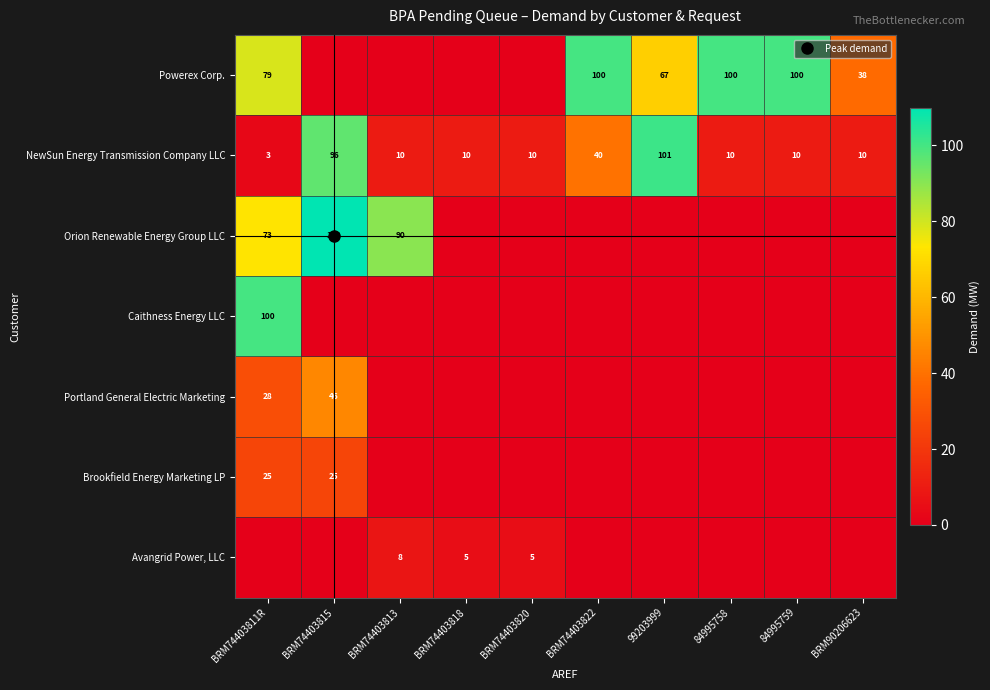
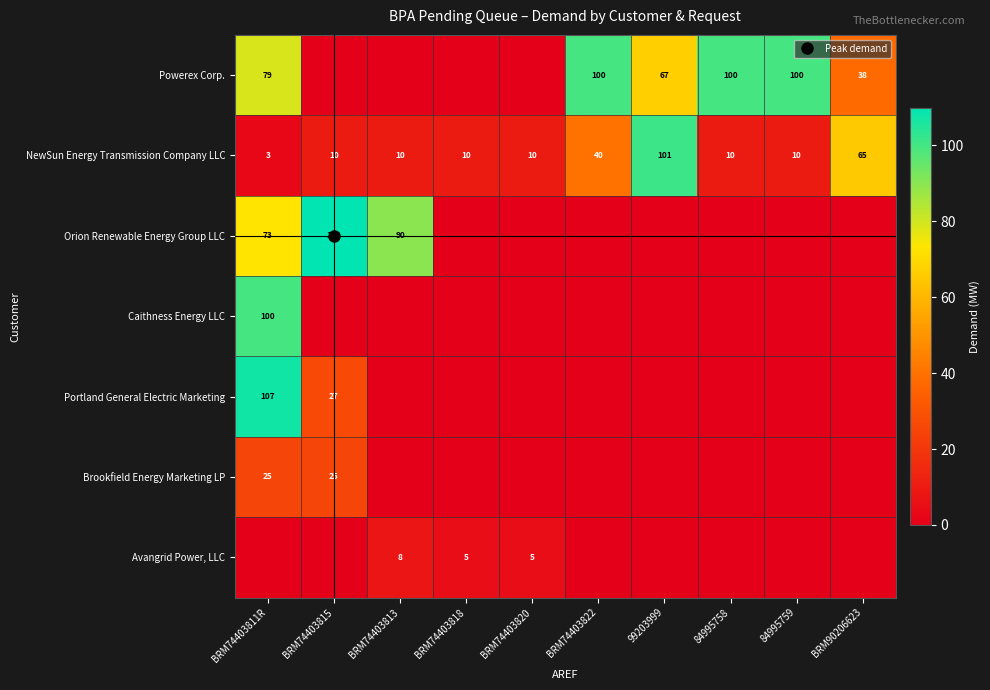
  {
    "Powerex Corp.": {
      "BRM74403811R": 79,
      "BRM74403822": 100,
      "99203999": 67,
      "84995758": 100,
      "84995759": 100,
      "BRM90206623": 38
    },
    "NewSun Energy Transmission Company LLC": {
      "BRM74403811R": 3,
-     "BRM74403815": 96,
+     "BRM74403815": 10,
      "BRM74403813": 10,
      "BRM74403818": 10,
      "BRM74403820": 10,
      "BRM74403822": 40,
      "99203999": 101,
      "84995758": 10,
      "84995759": 10,
-     "BRM90206623": 10
+     "BRM90206623": 65
    },
    "Orion Renewable Energy Group LLC": {
      "BRM74403811R": 73,
      "BRM74403813": 90
    },
    "Caithness Energy LLC": {
      "BRM74403811R": 100
    },
    "Portland General Electric Marketing": {
-     "BRM74403811R": 28,
-     "BRM74403815": 46
+     "BRM74403811R": 107,
+     "BRM74403815": 27
    },
    "Brookfield Energy Marketing LP": {
      "BRM74403811R": 25,
      "BRM74403815": 25
    },
    "Avangrid Power, LLC": {
      "BRM74403813": 8,
      "BRM74403818": 5,
      "BRM74403820": 5
    }
  }
